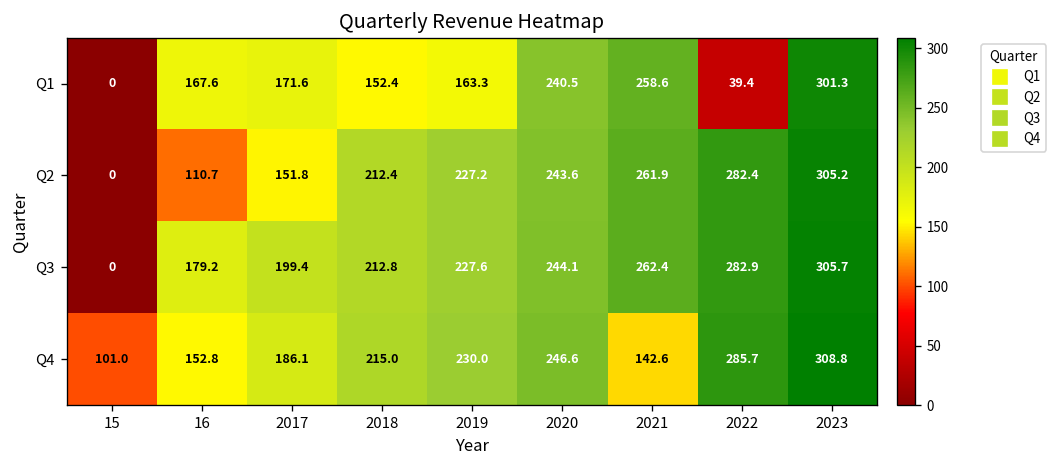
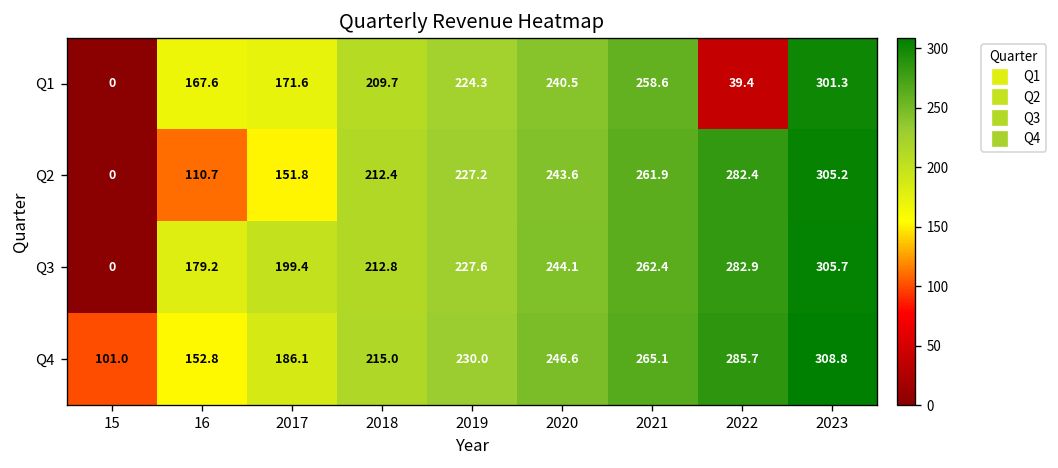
  {
    "Q1": {
      "15": 0,
      "16": 167.6,
      "2017": 171.6,
-     "2018": 152.4,
-     "2019": 163.3,
+     "2018": 209.7,
+     "2019": 224.3,
      "2020": 240.5,
      "2021": 258.6,
      "2022": 39.4,
      "2023": 301.3
    },
    "Q2": {
      "15": 0,
      "16": 110.7,
      "2017": 151.8,
      "2018": 212.4,
      "2019": 227.2,
      "2020": 243.6,
      "2021": 261.9,
      "2022": 282.4,
      "2023": 305.2
    },
    "Q3": {
      "15": 0,
      "16": 179.2,
      "2017": 199.4,
      "2018": 212.8,
      "2019": 227.6,
      "2020": 244.1,
      "2021": 262.4,
      "2022": 282.9,
      "2023": 305.7
    },
    "Q4": {
      "15": 101.0,
      "16": 152.8,
      "2017": 186.1,
      "2018": 215.0,
      "2019": 230.0,
      "2020": 246.6,
-     "2021": 142.6,
+     "2021": 265.1,
      "2022": 285.7,
      "2023": 308.8
    }
  }
